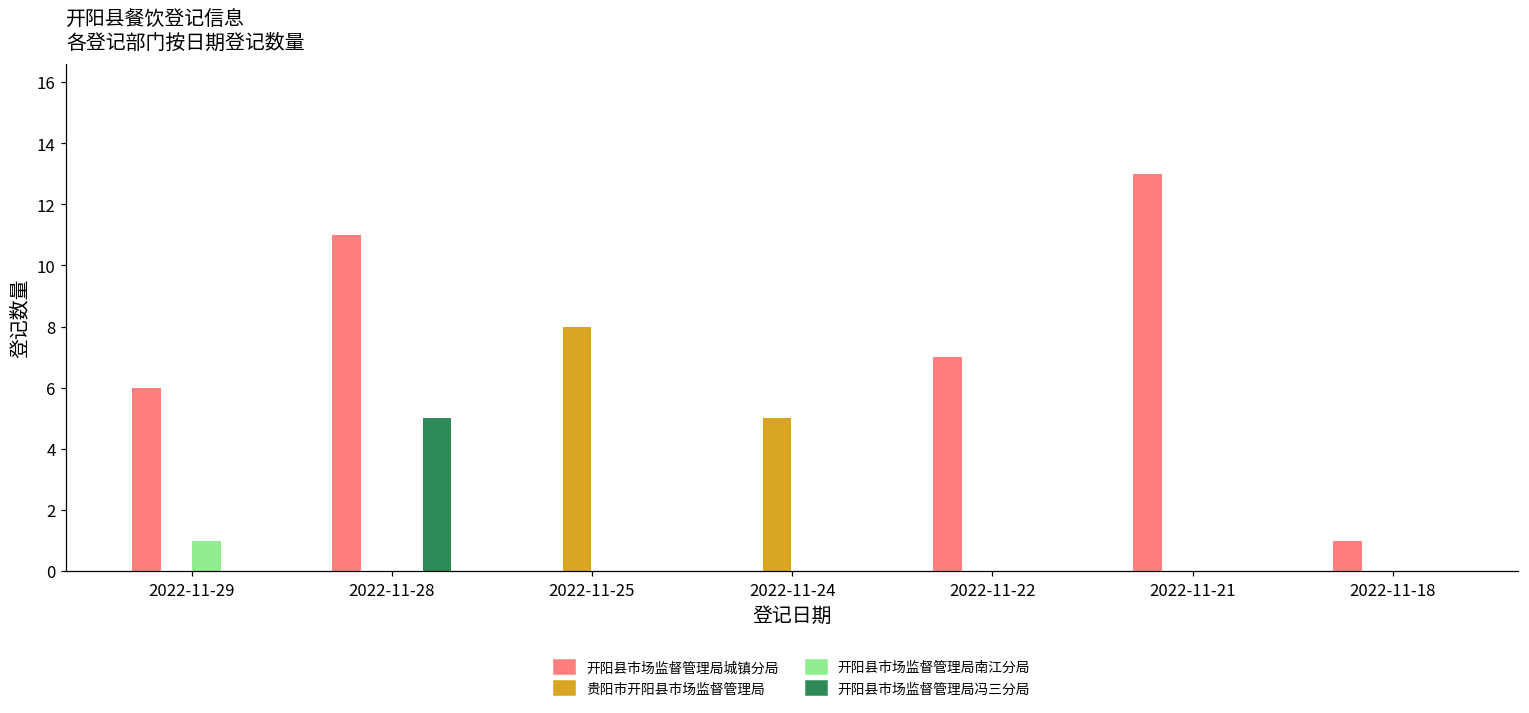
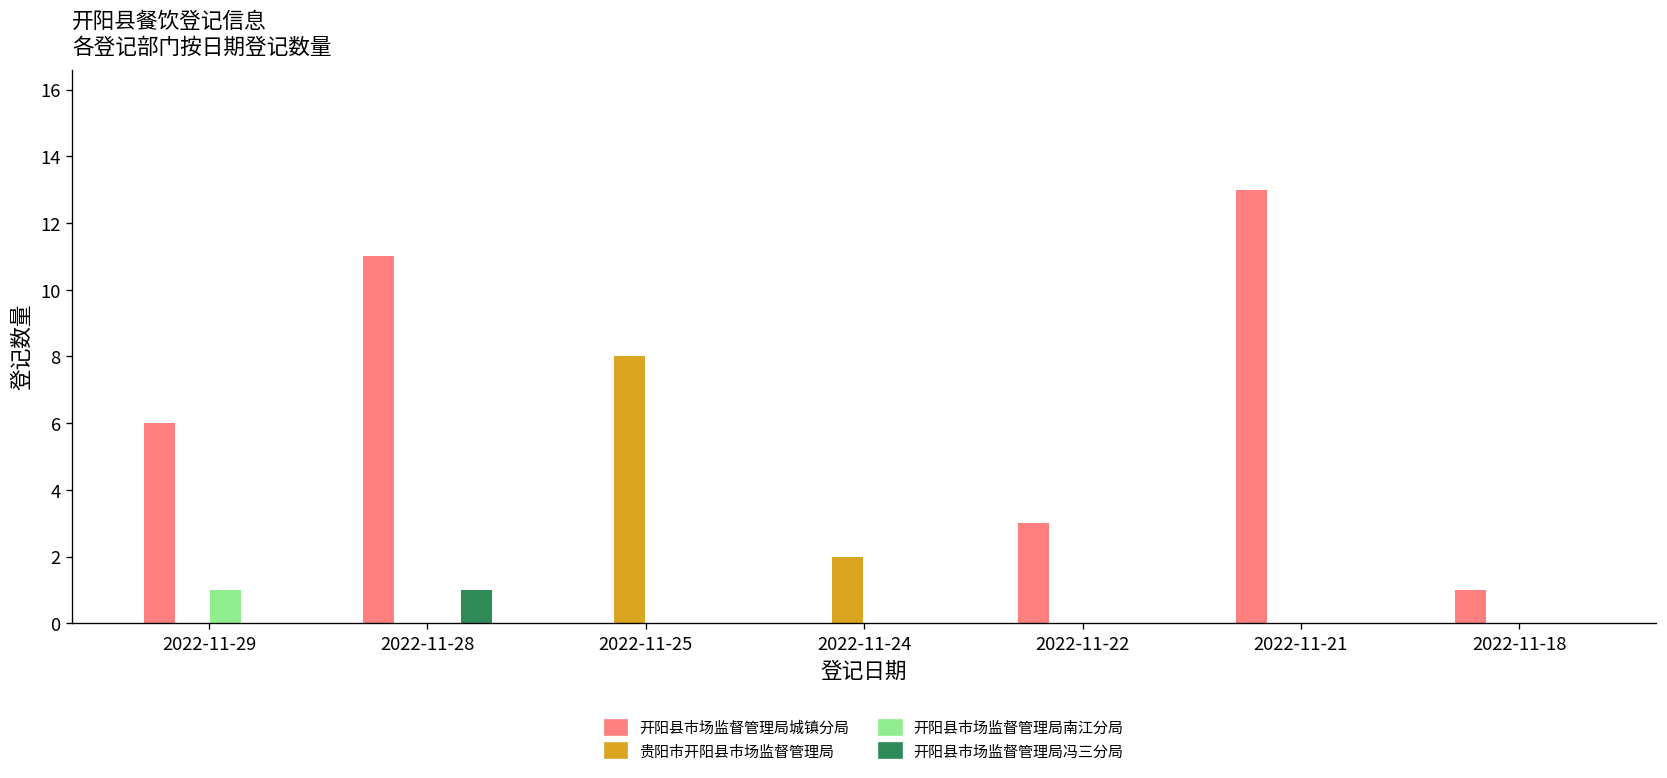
  {
    "开阳县市场监督管理局城镇分局": {
      "2022-11-29": 6,
      "2022-11-28": 11,
      "2022-11-25": 0,
      "2022-11-24": 0,
-     "2022-11-22": 7,
+     "2022-11-22": 3,
      "2022-11-21": 13,
      "2022-11-18": 1
    },
    "贵阳市开阳县市场监督管理局": {
      "2022-11-29": 0,
      "2022-11-28": 0,
      "2022-11-25": 8,
-     "2022-11-24": 5,
+     "2022-11-24": 2,
      "2022-11-22": 0,
      "2022-11-21": 0,
      "2022-11-18": 0
    },
    "开阳县市场监督管理局南江分局": {
      "2022-11-29": 1,
      "2022-11-28": 0,
      "2022-11-25": 0,
      "2022-11-24": 0,
      "2022-11-22": 0,
      "2022-11-21": 0,
      "2022-11-18": 0
    },
    "开阳县市场监督管理局冯三分局": {
      "2022-11-29": 0,
-     "2022-11-28": 5,
+     "2022-11-28": 1,
      "2022-11-25": 0,
      "2022-11-24": 0,
      "2022-11-22": 0,
      "2022-11-21": 0,
      "2022-11-18": 0
    }
  }
